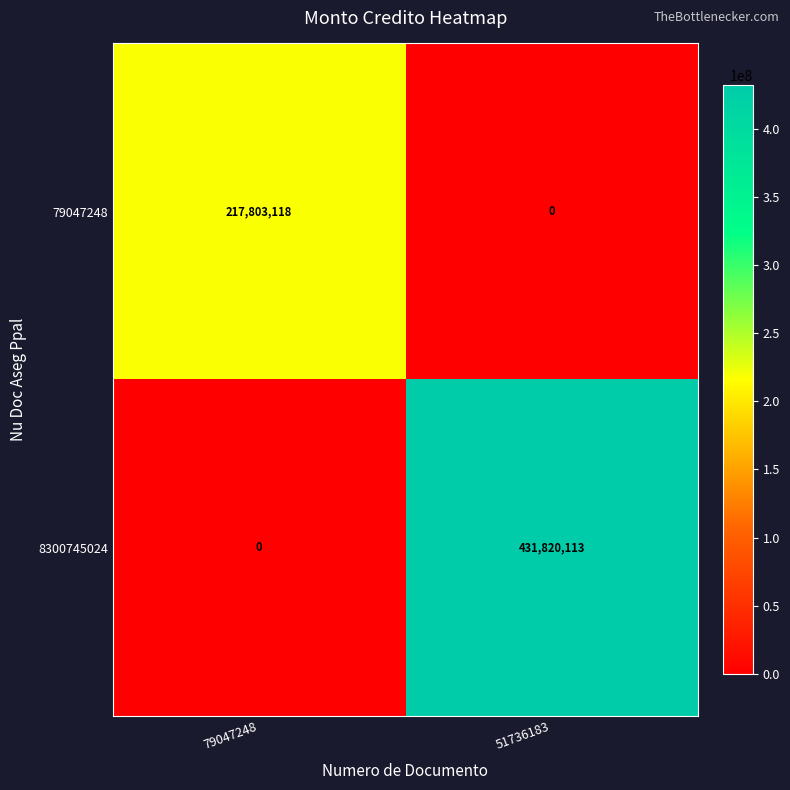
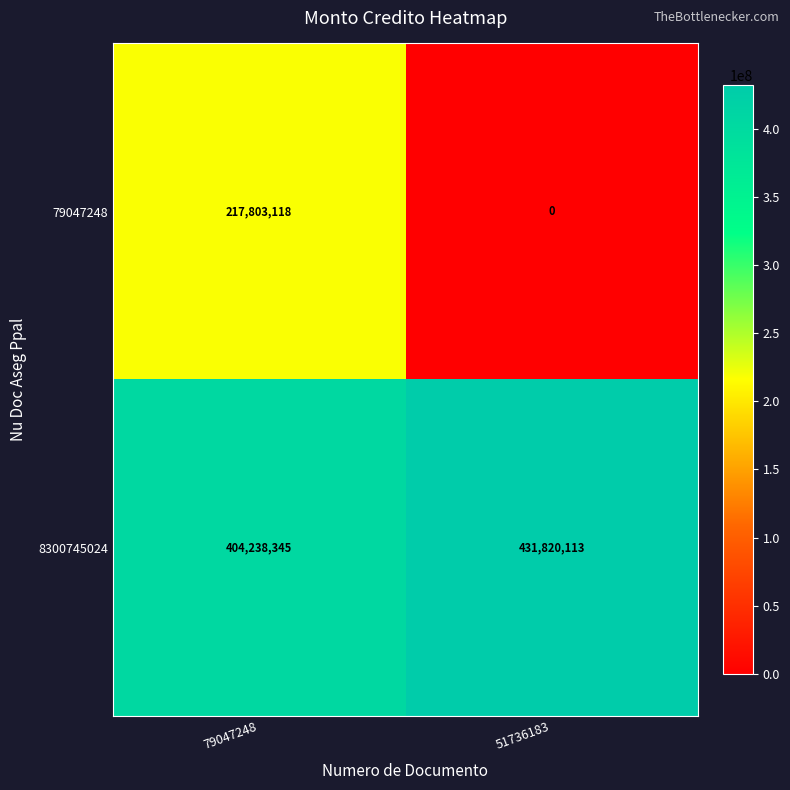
  {
    "79047248": {
      "79047248": "217,803,118",
      "51736183": "0"
    },
    "8300745024": {
-     "79047248": "0",
+     "79047248": "404,238,345",
      "51736183": "431,820,113"
    }
  }
